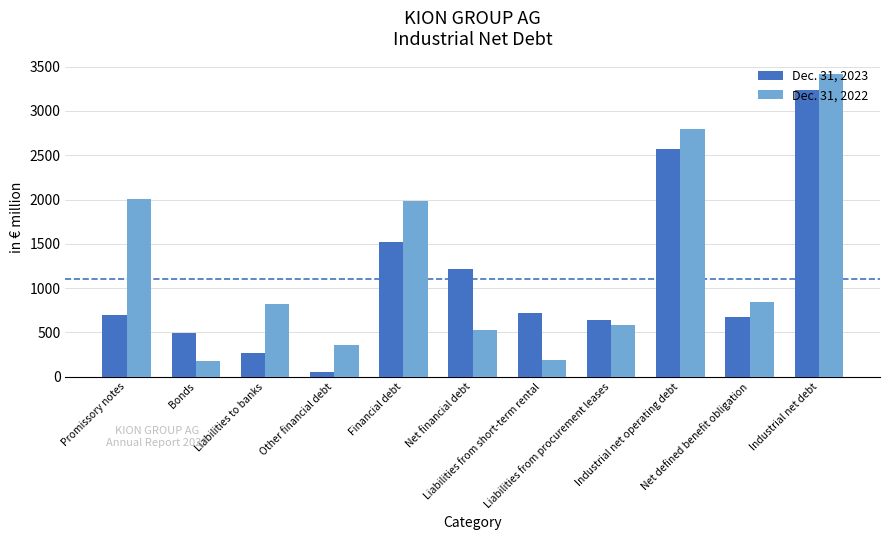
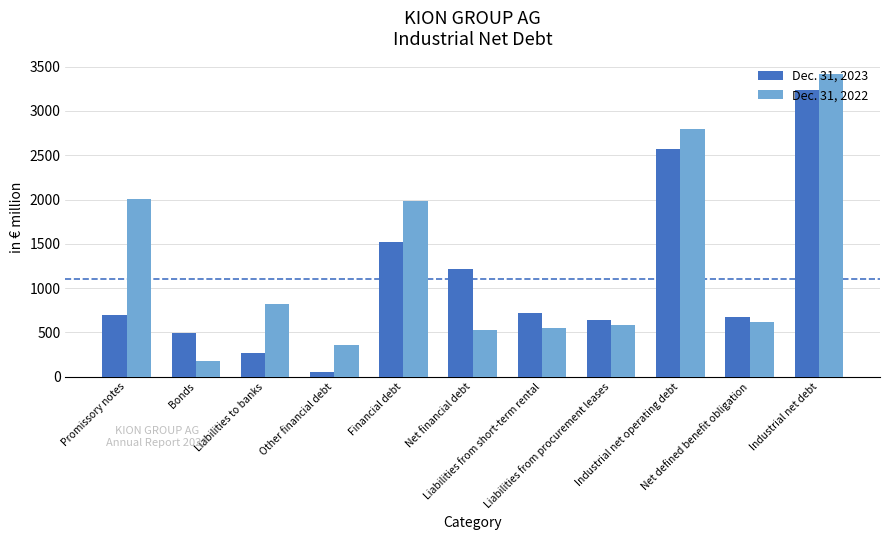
  {
    "Dec. 31, 2023": {
      "Promissory notes": 700,
      "Bonds": 500,
      "Liabilities to banks": 300,
      "Other financial debt": 100,
      "Financial debt": 1500,
      "Net financial debt": 1200,
      "Liabilities from short-term rental": 700,
      "Liabilities from procurement leases": 600,
      "Industrial net operating debt": 2600,
      "Net defined benefit obligation": 700,
      "Industrial net debt": 3200
    },
    "Dec. 31, 2022": {
      "Promissory notes": 2000,
      "Bonds": 200,
      "Liabilities to banks": 800,
      "Other financial debt": 400,
      "Financial debt": 2000,
      "Net financial debt": 500,
-     "Liabilities from short-term rental": 200,
+     "Liabilities from short-term rental": 500,
      "Liabilities from procurement leases": 600,
      "Industrial net operating debt": 2800,
-     "Net defined benefit obligation": 800,
+     "Net defined benefit obligation": 600,
      "Industrial net debt": 3400
    }
  }
